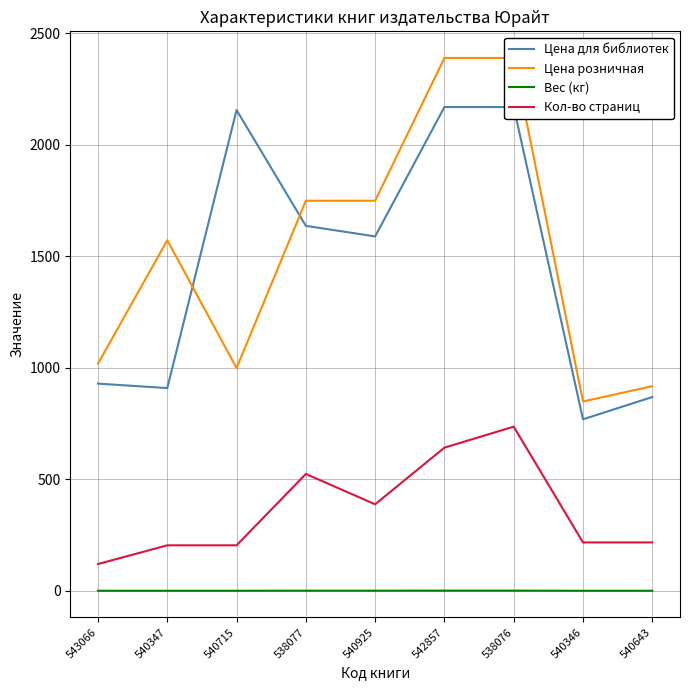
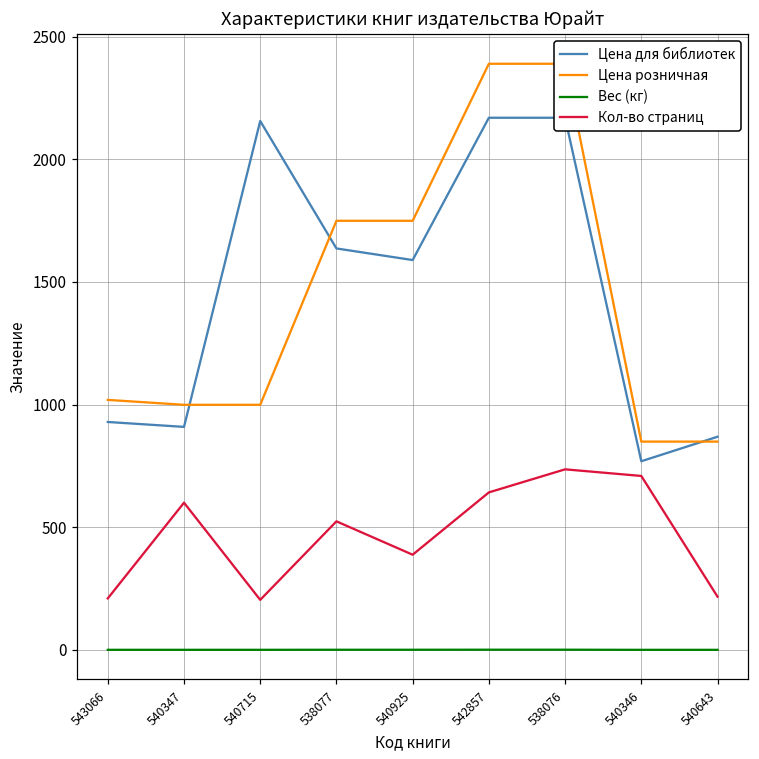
  {
    "Цена для библиотек": {
      "543066": 930,
      "540347": 910,
      "540715": 2160,
      "538077": 1640,
      "540925": 1590,
      "542857": 2170,
      "540346": 770,
      "540643": 870
    },
    "Цена розничная": {
      "543066": 1020,
-     "540347": 1570,
+     "540347": 1000,
      "540715": 1000,
      "538077": 1750,
      "540925": 1750,
      "542857": 2390,
      "540346": 850,
-     "540643": 920
+     "540643": 850
    },
    "Вес (кг)": {
      "543066": 0,
      "540347": 0,
      "540715": 0,
      "538077": 0,
      "540925": 0,
      "542857": 0,
      "538076": 0,
      "540346": 0,
      "540643": 0
    },
    "Кол-во страниц": {
-     "543066": 120,
-     "540347": 200,
+     "543066": 210,
+     "540347": 600,
      "540715": 200,
      "538077": 520,
      "540925": 390,
      "542857": 640,
      "538076": 740,
-     "540346": 220,
+     "540346": 710,
      "540643": 220
    }
  }
